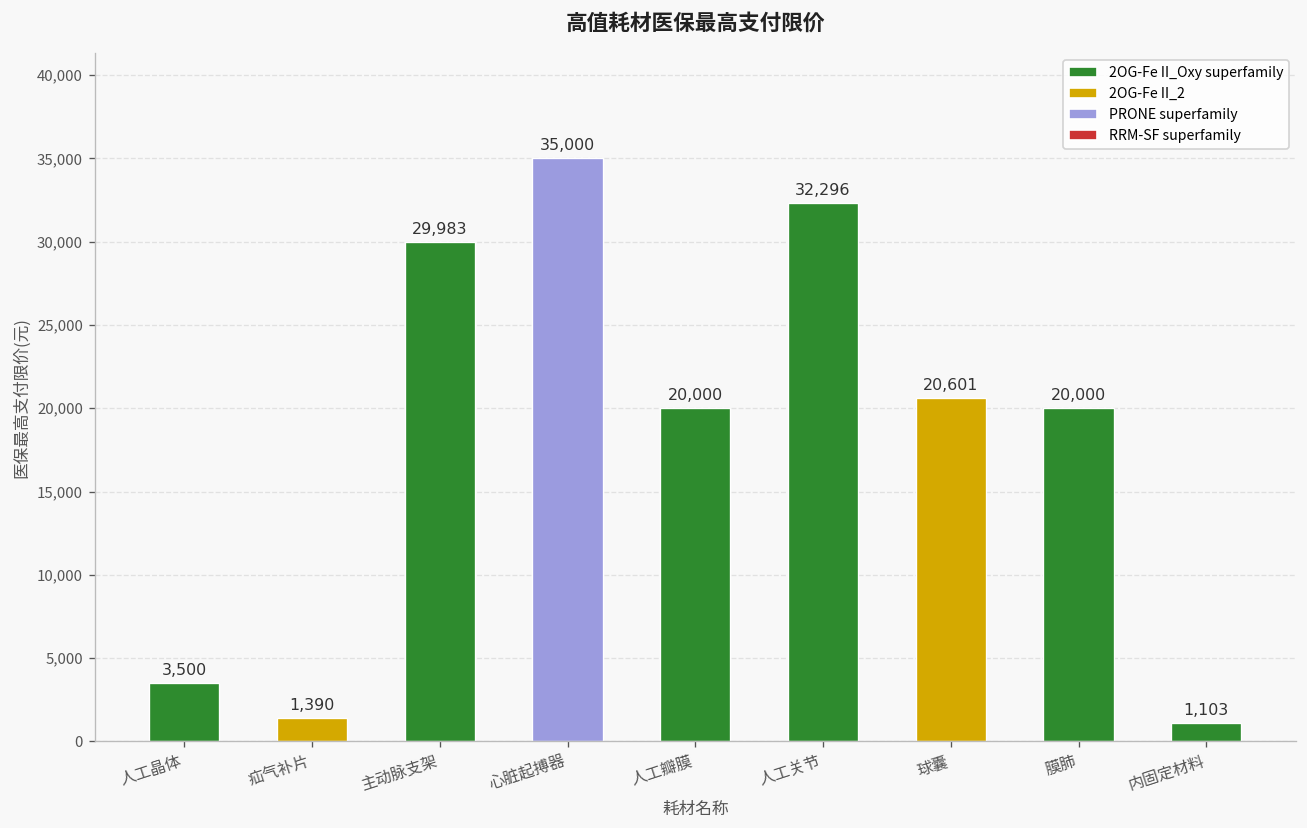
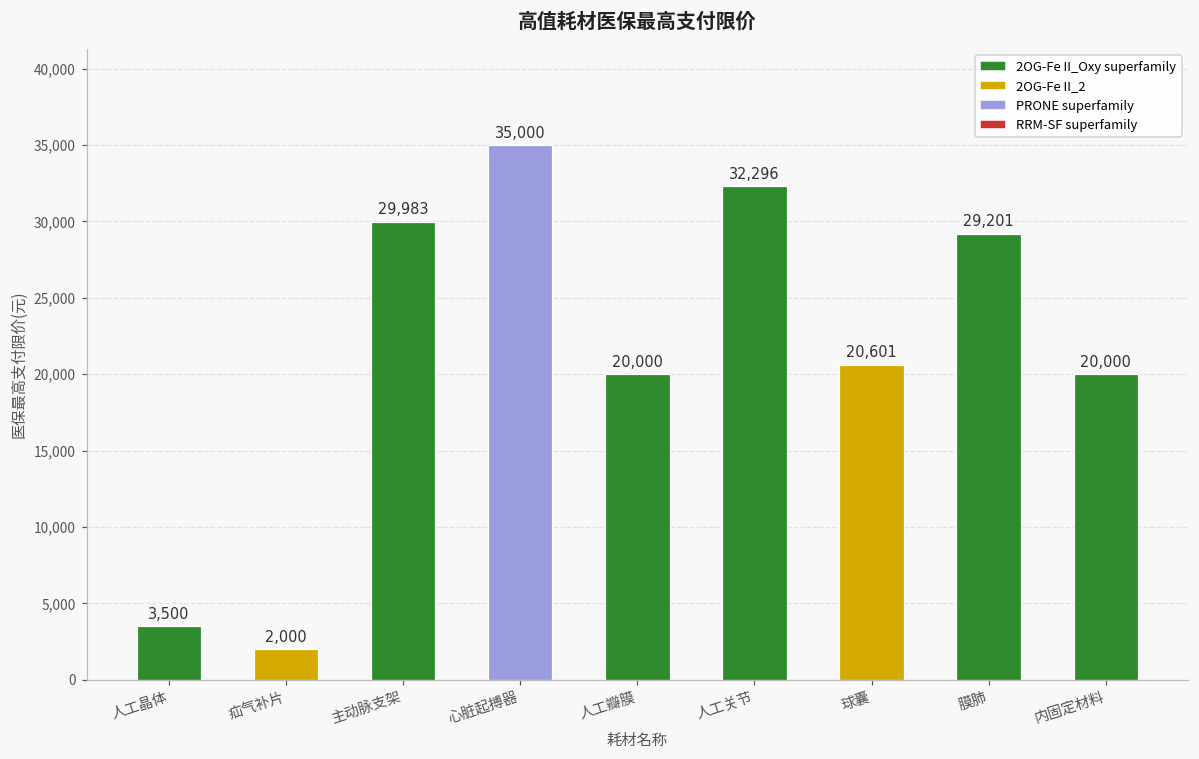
  {
    "人工晶体": "3,500",
-   "疝气补片": "1,390",
+   "疝气补片": "2,000",
    "主动脉支架": "29,983",
    "心脏起搏器": "35,000",
    "人工瓣膜": "20,000",
    "人工关节": "32,296",
    "球囊": "20,601",
-   "膜肺": "20,000",
-   "内固定材料": "1,103"
+   "膜肺": "29,201",
+   "内固定材料": "20,000"
  }
